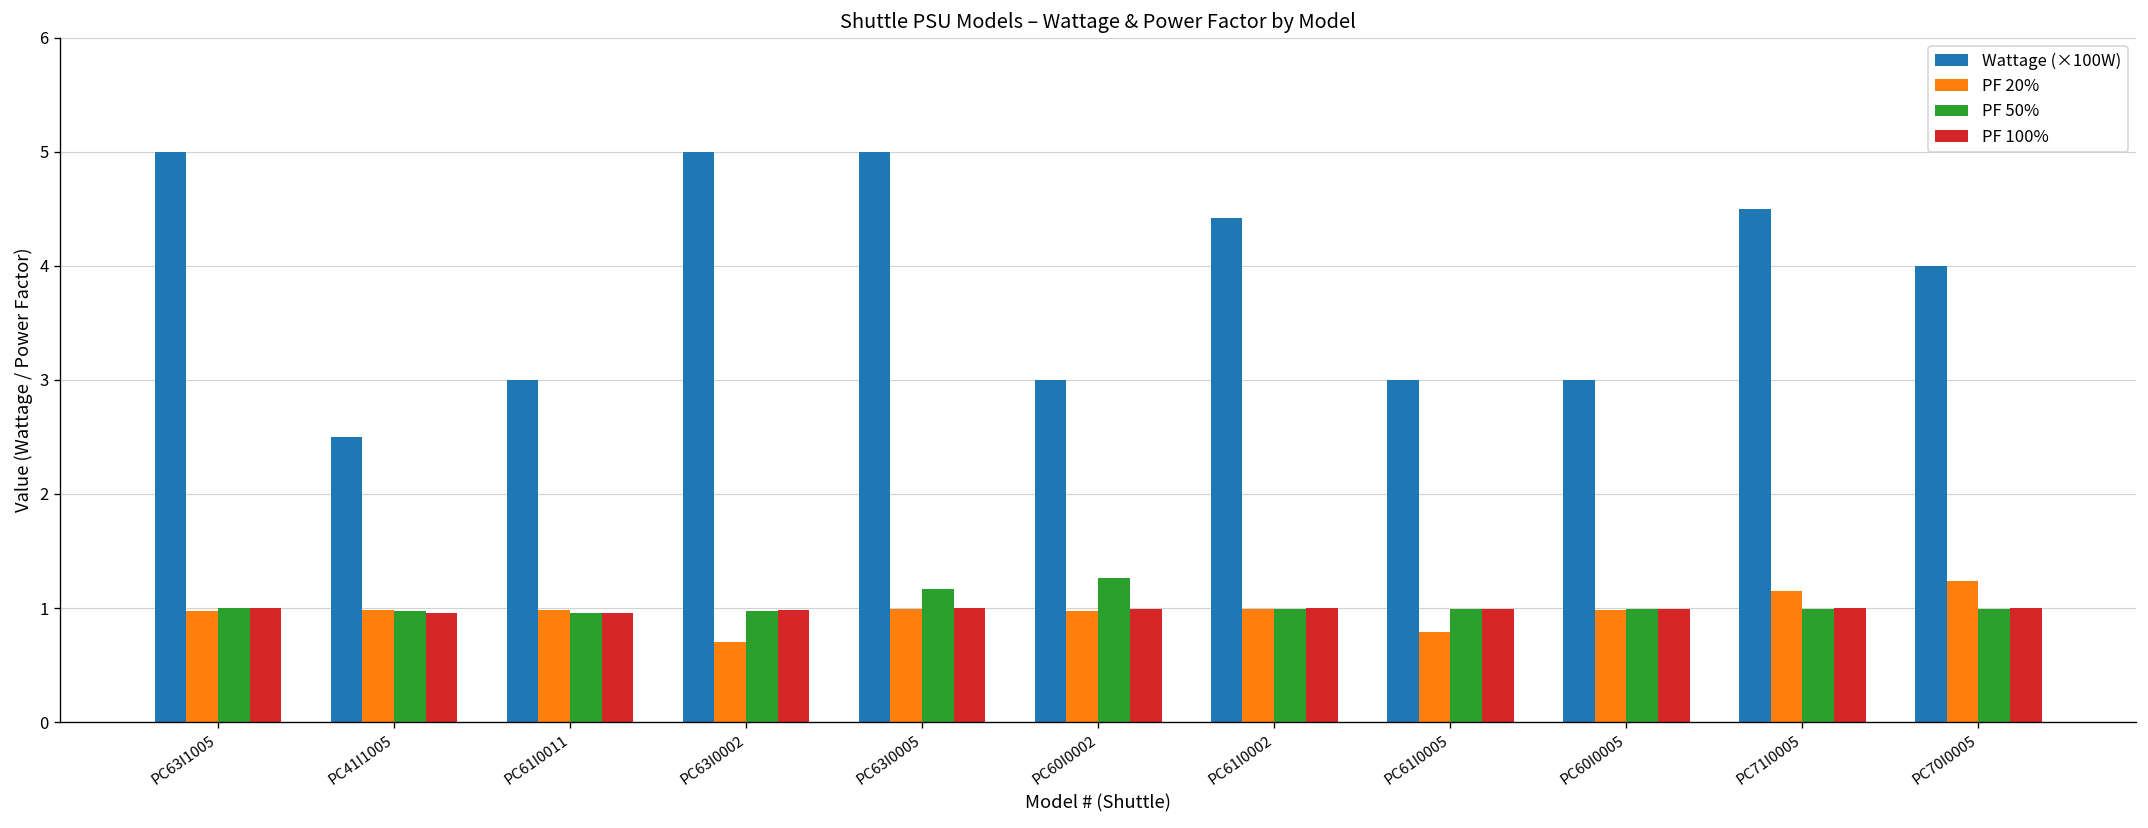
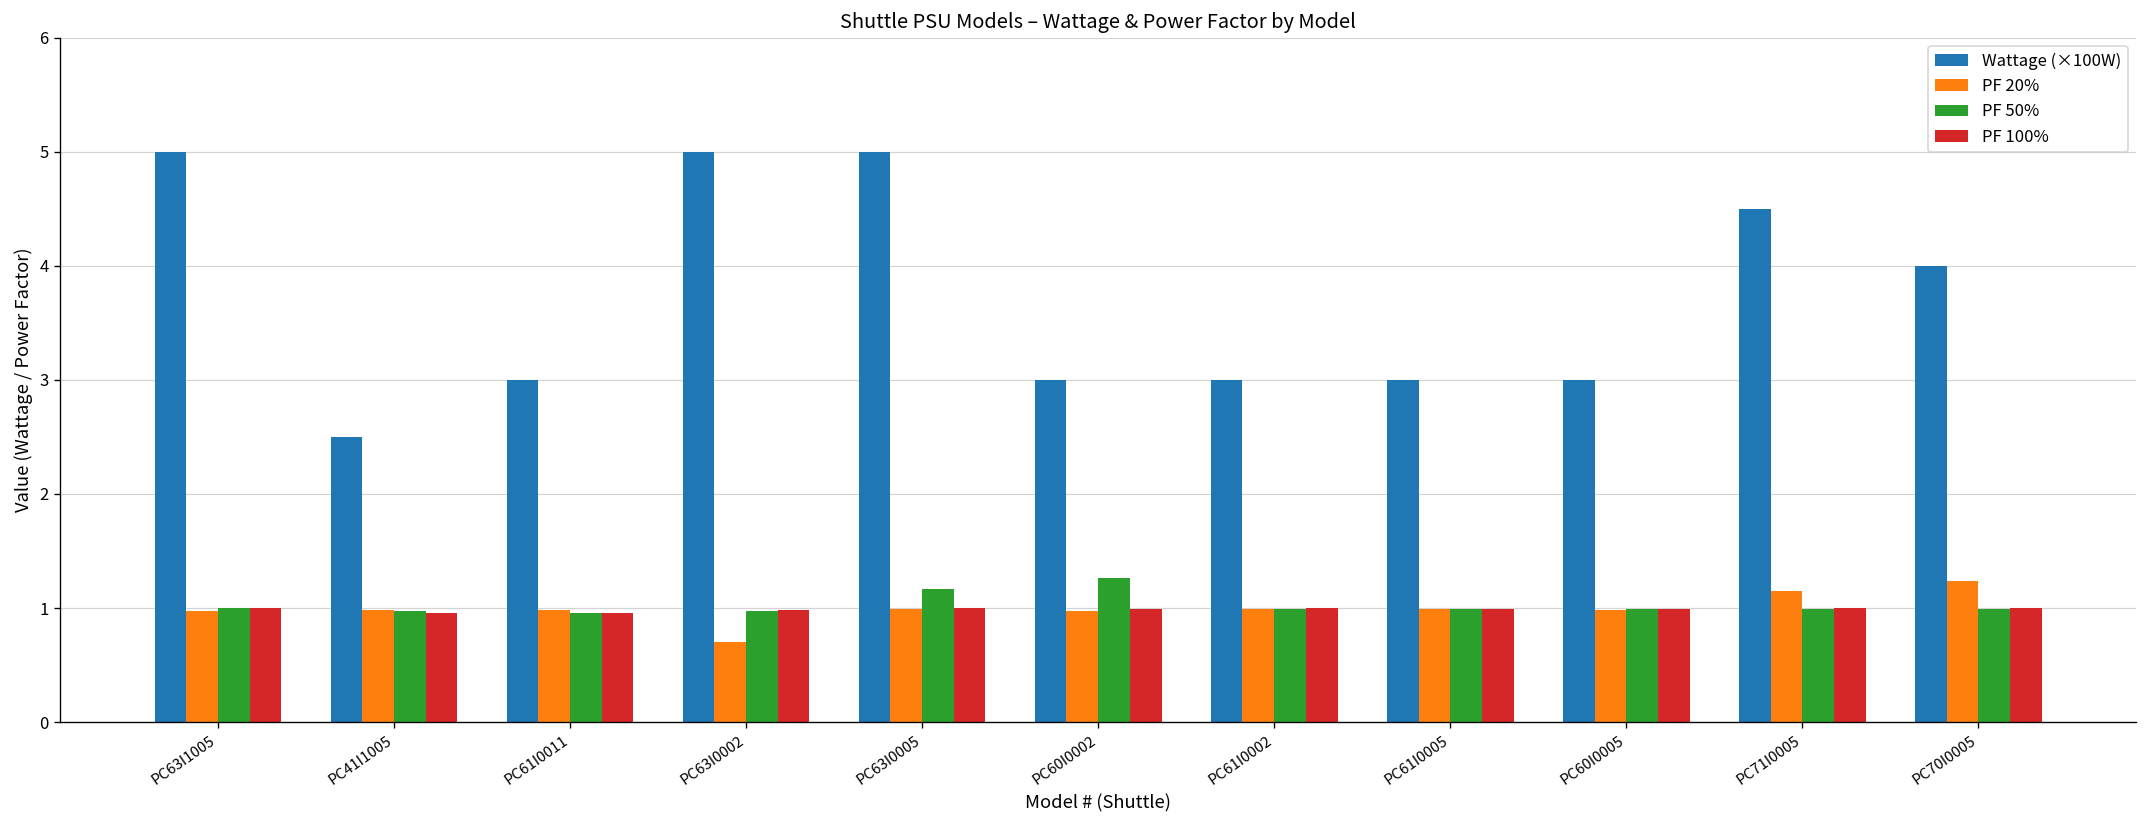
  {
    "Wattage (×100W)": {
      "PC63I1005": 5.0,
      "PC41I1005": 2.5,
      "PC61I0011": 3.0,
      "PC63I0002": 5.0,
      "PC63I0005": 5.0,
      "PC60I0002": 3.0,
-     "PC61I0002": 4.4,
+     "PC61I0002": 3.0,
      "PC61I0005": 3.0,
      "PC60I0005": 3.0,
      "PC71I0005": 4.5,
      "PC70I0005": 4.0
    },
    "PF 20%": {
      "PC63I1005": 1.0,
      "PC41I1005": 1.0,
      "PC61I0011": 1.0,
      "PC63I0002": 0.7,
      "PC63I0005": 1.0,
      "PC60I0002": 1.0,
      "PC61I0002": 1.0,
-     "PC61I0005": 0.8,
+     "PC61I0005": 1.0,
      "PC60I0005": 1.0,
      "PC71I0005": 1.2,
      "PC70I0005": 1.2
    },
    "PF 50%": {
      "PC63I1005": 1.0,
      "PC41I1005": 1.0,
      "PC61I0011": 1.0,
      "PC63I0002": 1.0,
      "PC63I0005": 1.2,
      "PC60I0002": 1.3,
      "PC61I0002": 1.0,
      "PC61I0005": 1.0,
      "PC60I0005": 1.0,
      "PC71I0005": 1.0,
      "PC70I0005": 1.0
    },
    "PF 100%": {
      "PC63I1005": 1.0,
      "PC41I1005": 1.0,
      "PC61I0011": 1.0,
      "PC63I0002": 1.0,
      "PC63I0005": 1.0,
      "PC60I0002": 1.0,
      "PC61I0002": 1.0,
      "PC61I0005": 1.0,
      "PC60I0005": 1.0,
      "PC71I0005": 1.0,
      "PC70I0005": 1.0
    }
  }
